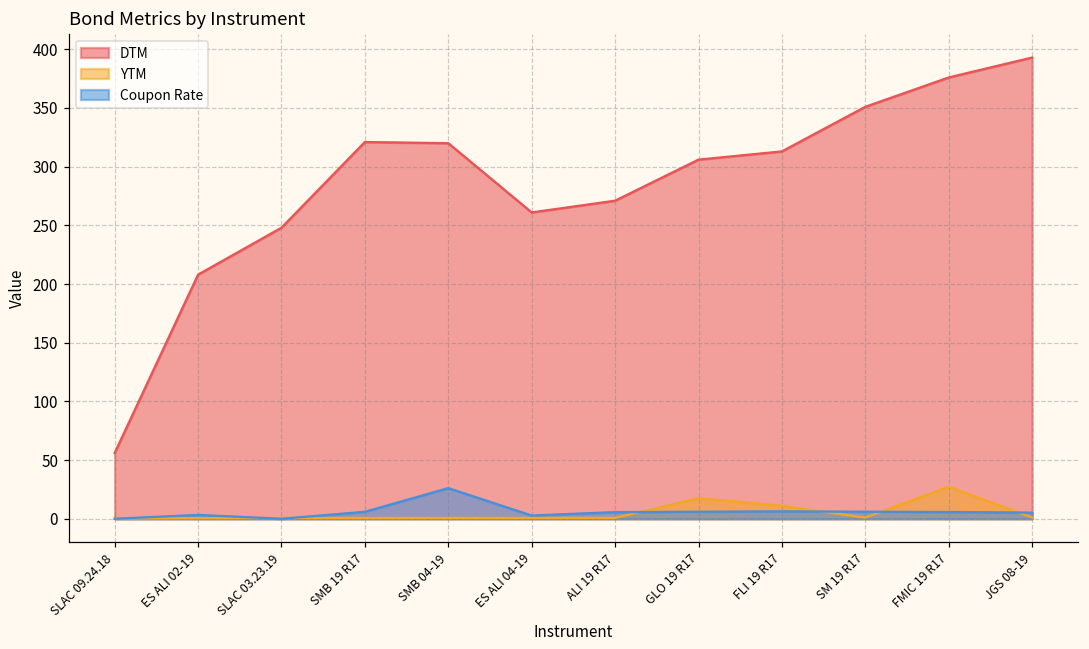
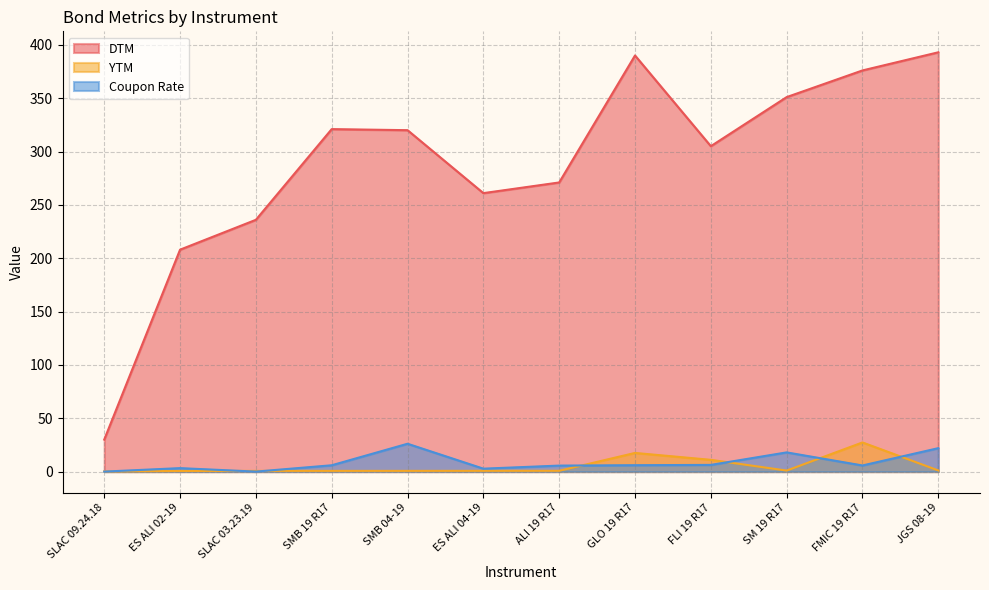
  {
    "DTM": {
-     "SLAC 09.24.18": 56,
+     "SLAC 09.24.18": 30,
      "ES ALI 02-19": 208,
-     "SLAC 03.23.19": 248,
+     "SLAC 03.23.19": 236,
      "SMB 19 R17": 321,
      "SMB 04-19": 320,
      "ES ALI 04-19": 261,
      "ALI 19 R17": 271,
-     "GLO 19 R17": 306,
-     "FLI 19 R17": 313,
+     "GLO 19 R17": 390,
+     "FLI 19 R17": 305,
      "SM 19 R17": 351,
      "FMIC 19 R17": 376,
      "JGS 08-19": 393
    },
    "YTM": {
      "ES ALI 02-19": 1,
      "SMB 19 R17": 1,
      "SMB 04-19": 1,
      "ALI 19 R17": 1,
      "GLO 19 R17": 17,
      "FLI 19 R17": 11,
      "SM 19 R17": 1,
      "FMIC 19 R17": 27,
      "JGS 08-19": 1
    },
    "Coupon Rate": {
      "ES ALI 02-19": 3,
      "SMB 19 R17": 6,
      "SMB 04-19": 26,
      "ALI 19 R17": 6,
      "GLO 19 R17": 6,
      "FLI 19 R17": 6,
-     "SM 19 R17": 6,
+     "SM 19 R17": 18,
      "FMIC 19 R17": 6,
-     "JGS 08-19": 5
+     "JGS 08-19": 22
    }
  }
